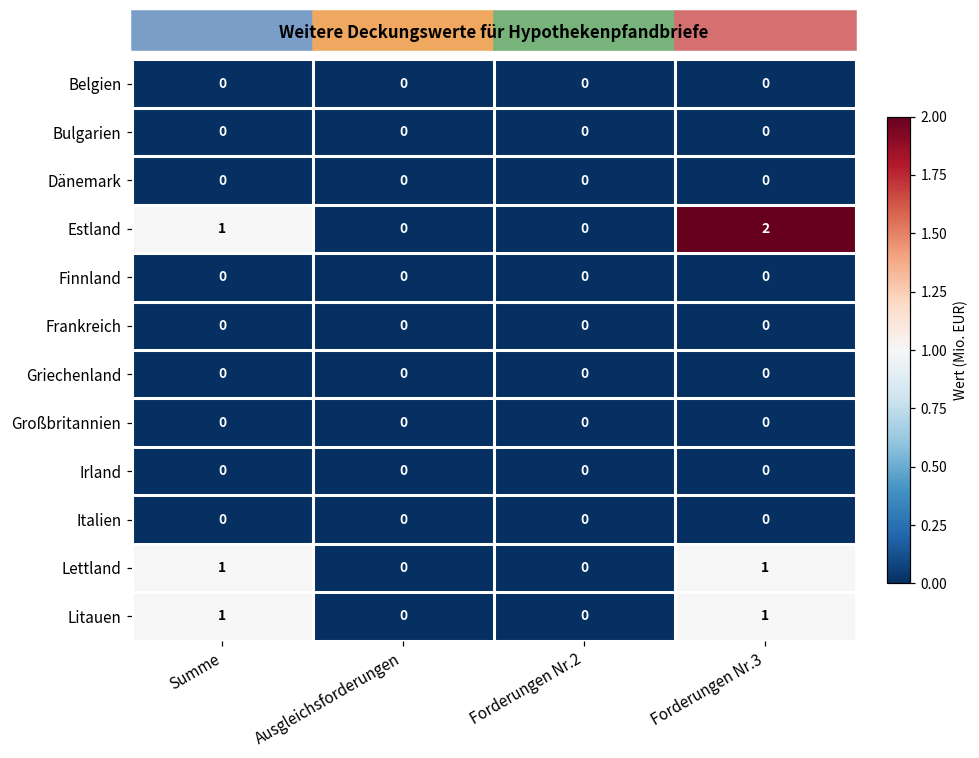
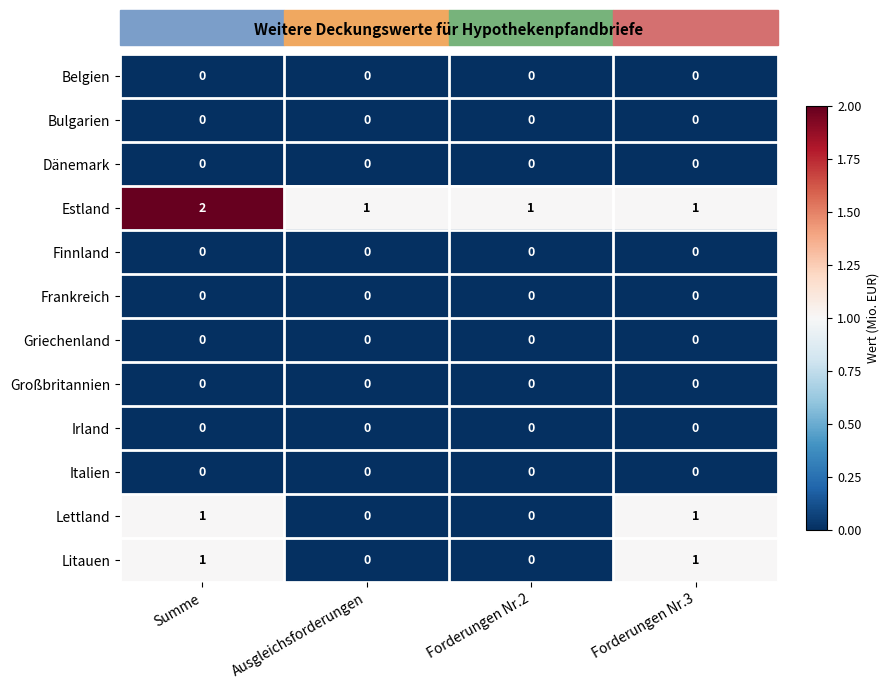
  {
    "Belgien": {
      "Summe": 0,
      "Ausgleichsforderungen": 0,
      "Forderungen Nr.2": 0,
      "Forderungen Nr.3": 0
    },
    "Bulgarien": {
      "Summe": 0,
      "Ausgleichsforderungen": 0,
      "Forderungen Nr.2": 0,
      "Forderungen Nr.3": 0
    },
    "Dänemark": {
      "Summe": 0,
      "Ausgleichsforderungen": 0,
      "Forderungen Nr.2": 0,
      "Forderungen Nr.3": 0
    },
    "Estland": {
-     "Summe": 1,
-     "Ausgleichsforderungen": 0,
-     "Forderungen Nr.2": 0,
-     "Forderungen Nr.3": 2
+     "Summe": 2,
+     "Ausgleichsforderungen": 1,
+     "Forderungen Nr.2": 1,
+     "Forderungen Nr.3": 1
    },
    "Finnland": {
      "Summe": 0,
      "Ausgleichsforderungen": 0,
      "Forderungen Nr.2": 0,
      "Forderungen Nr.3": 0
    },
    "Frankreich": {
      "Summe": 0,
      "Ausgleichsforderungen": 0,
      "Forderungen Nr.2": 0,
      "Forderungen Nr.3": 0
    },
    "Griechenland": {
      "Summe": 0,
      "Ausgleichsforderungen": 0,
      "Forderungen Nr.2": 0,
      "Forderungen Nr.3": 0
    },
    "Großbritannien": {
      "Summe": 0,
      "Ausgleichsforderungen": 0,
      "Forderungen Nr.2": 0,
      "Forderungen Nr.3": 0
    },
    "Irland": {
      "Summe": 0,
      "Ausgleichsforderungen": 0,
      "Forderungen Nr.2": 0,
      "Forderungen Nr.3": 0
    },
    "Italien": {
      "Summe": 0,
      "Ausgleichsforderungen": 0,
      "Forderungen Nr.2": 0,
      "Forderungen Nr.3": 0
    },
    "Lettland": {
      "Summe": 1,
      "Ausgleichsforderungen": 0,
      "Forderungen Nr.2": 0,
      "Forderungen Nr.3": 1
    },
    "Litauen": {
      "Summe": 1,
      "Ausgleichsforderungen": 0,
      "Forderungen Nr.2": 0,
      "Forderungen Nr.3": 1
    }
  }
